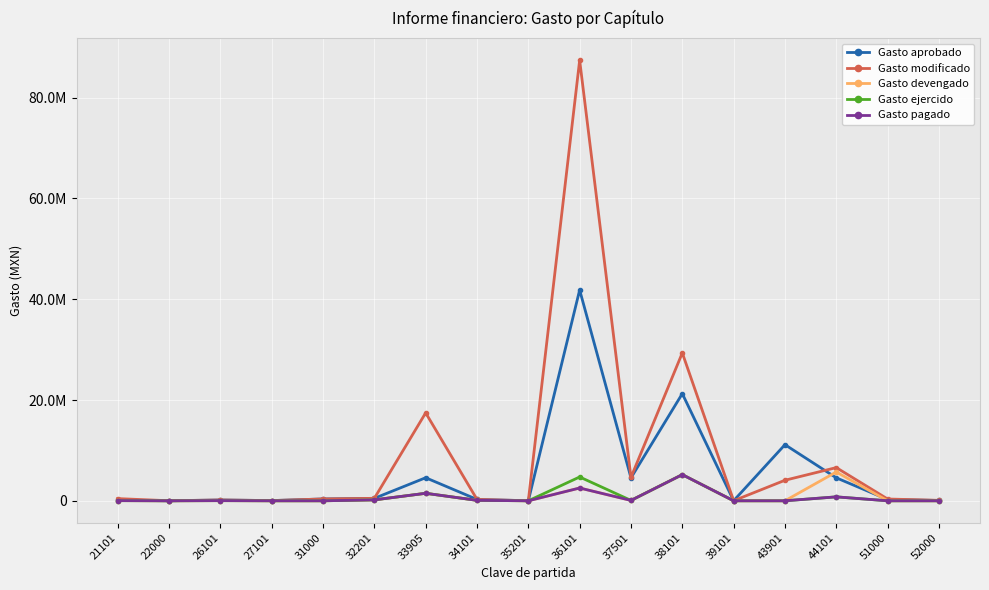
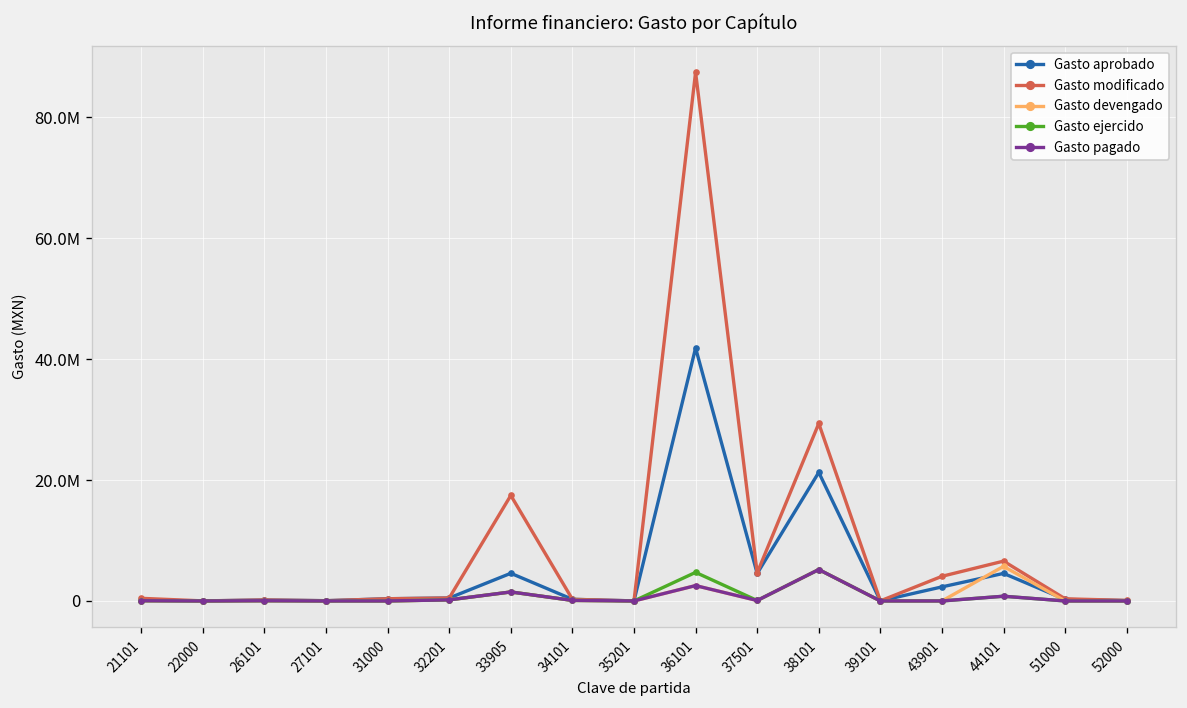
  {
    "Gasto aprobado": {
      "33905": 5000000,
      "36101": 42000000,
      "38101": 21000000,
-     "43901": 11000000,
+     "43901": 2000000,
      "44101": 5000000
    },
    "Gasto modificado": {
      "33905": 17000000,
      "36101": 87000000,
      "38101": 29000000,
      "43901": 4000000,
      "44101": 7000000
    },
    "Gasto devengado": {
      "44101": 6000000
    },
    "Gasto ejercido": {
      "36101": 5000000
    }
  }
